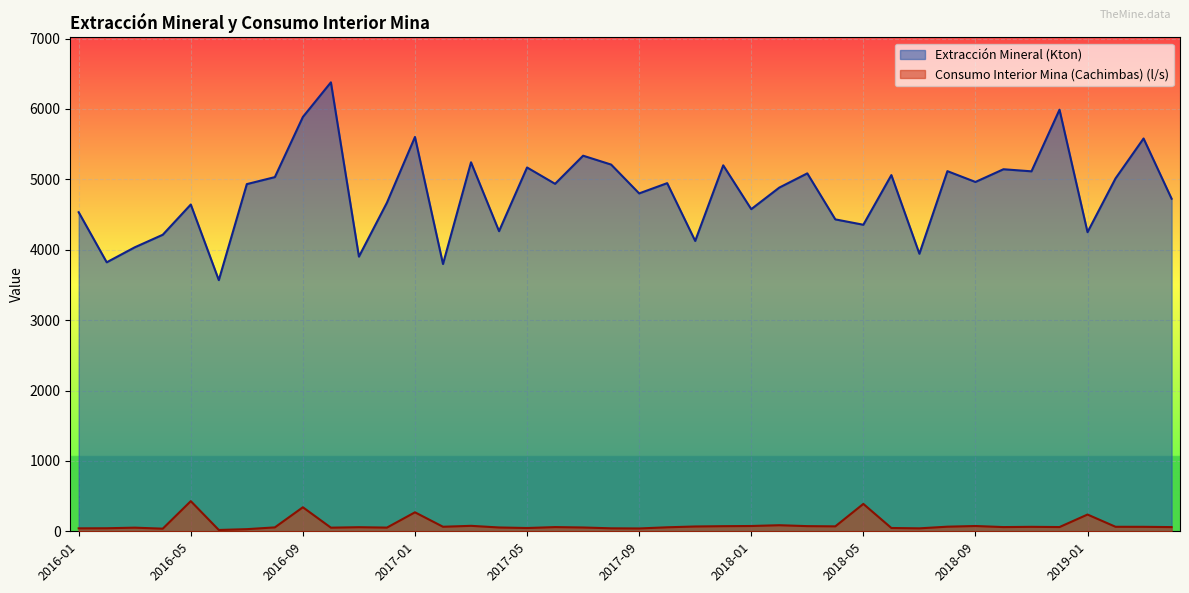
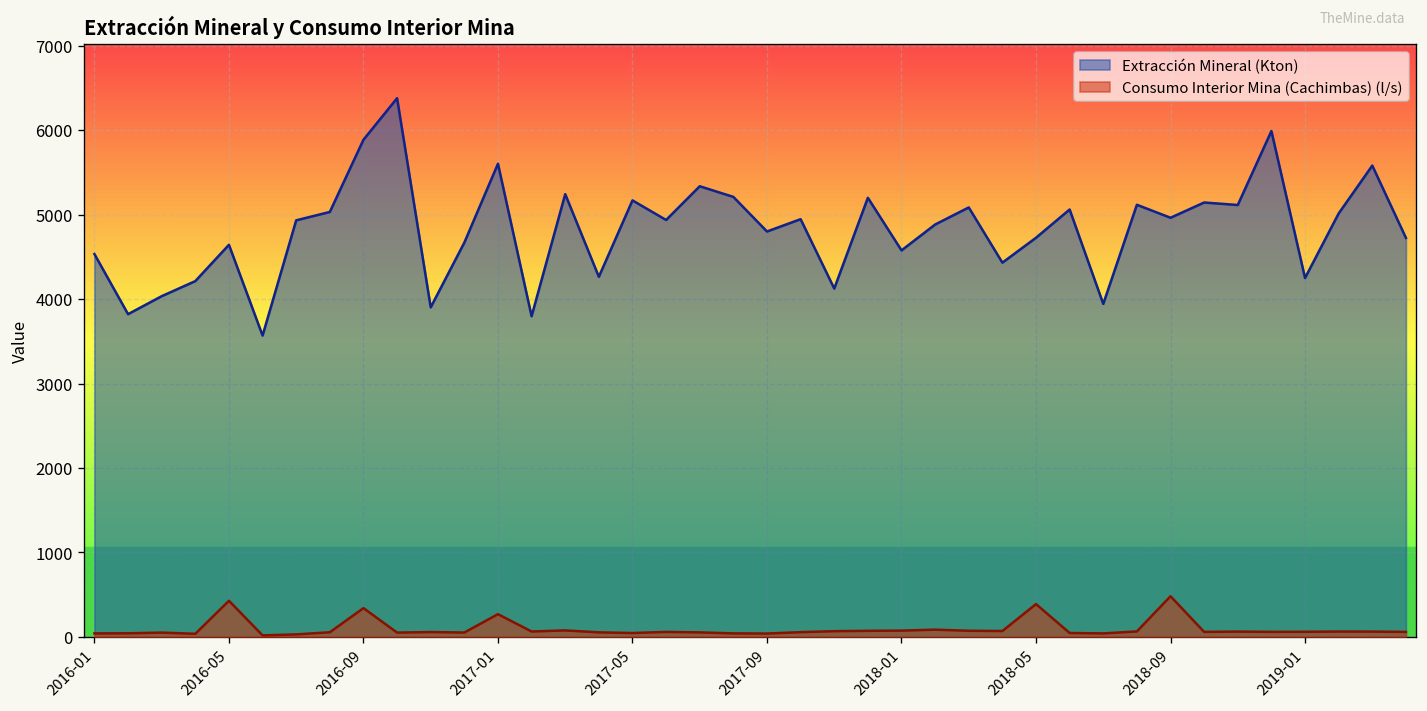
  {
    "Extracción Mineral (Kton)": {
      "2016-01": 4500,
      "2016-05": 4600,
      "2016-09": 5900,
      "2017-01": 5600,
      "2017-05": 5200,
      "2017-09": 4800,
      "2018-01": 4600,
-     "2018-05": 4400,
+     "2018-05": 4700,
      "2018-09": 5000,
      "2019-01": 4200
    },
    "Consumo Interior Mina (Cachimbas) (l/s)": {
      "2016-01": 0,
      "2016-05": 400,
      "2016-09": 300,
      "2017-01": 300,
      "2017-05": 0,
      "2017-09": 0,
      "2018-01": 100,
      "2018-05": 400,
-     "2018-09": 100,
-     "2019-01": 200
+     "2018-09": 500,
+     "2019-01": 100
    }
  }
